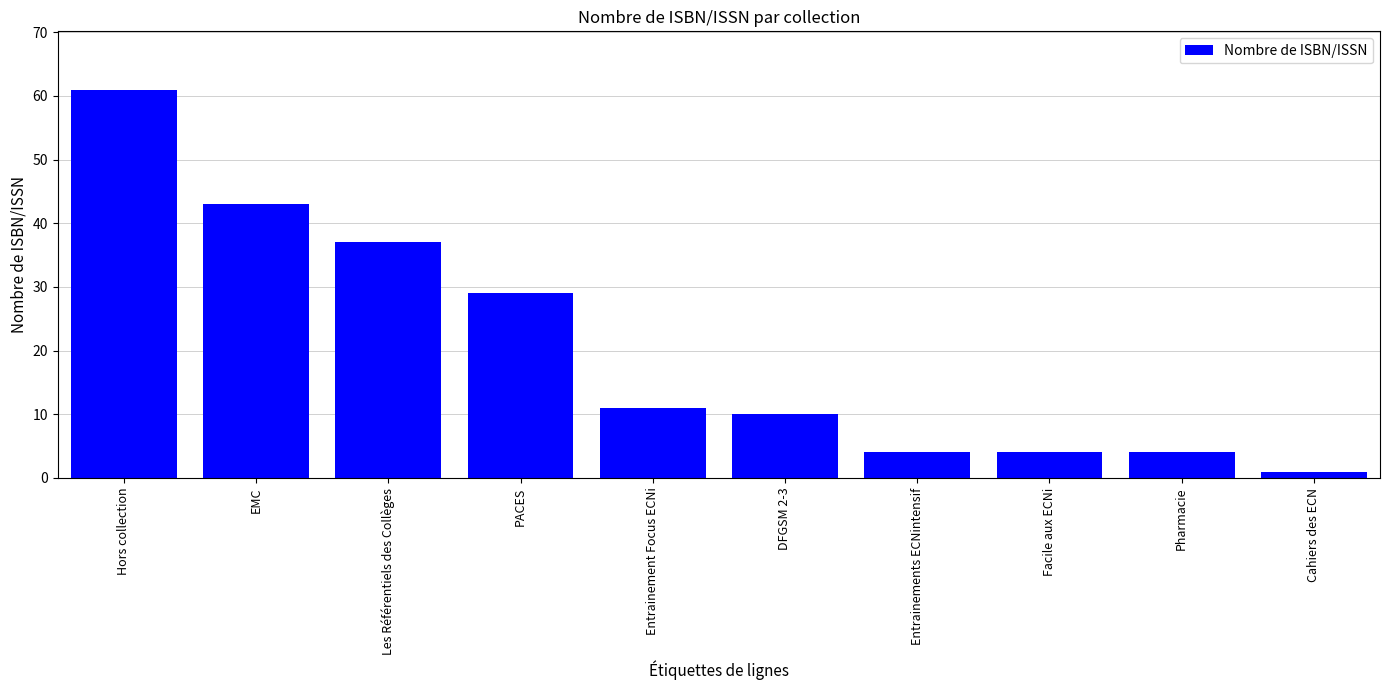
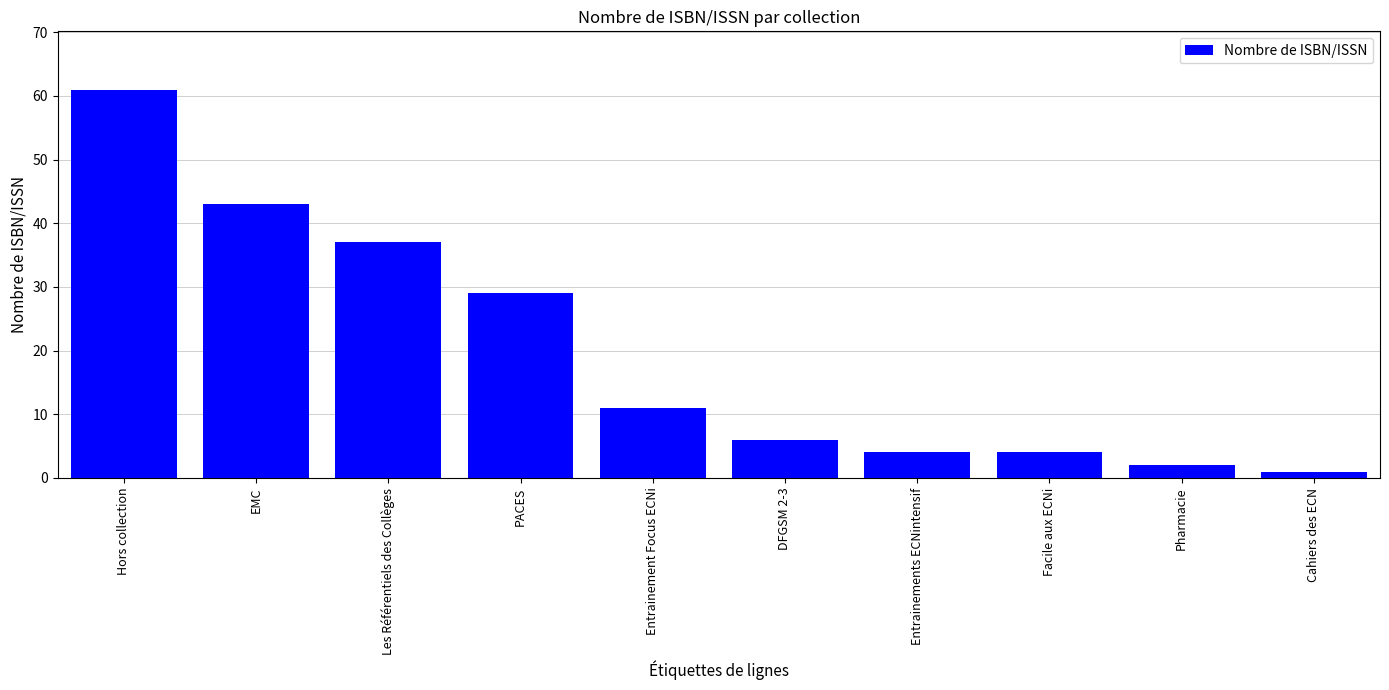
  {
    "Hors collection": 61,
    "EMC": 43,
    "Les Référentiels des Collèges": 37,
    "PACES": 29,
    "Entrainement Focus ECNi": 11,
-   "DFGSM 2-3": 10,
+   "DFGSM 2-3": 6,
    "Entrainements ECNintensif": 4,
    "Facile aux ECNi": 4,
-   "Pharmacie": 4,
+   "Pharmacie": 2,
    "Cahiers des ECN": 1
  }
